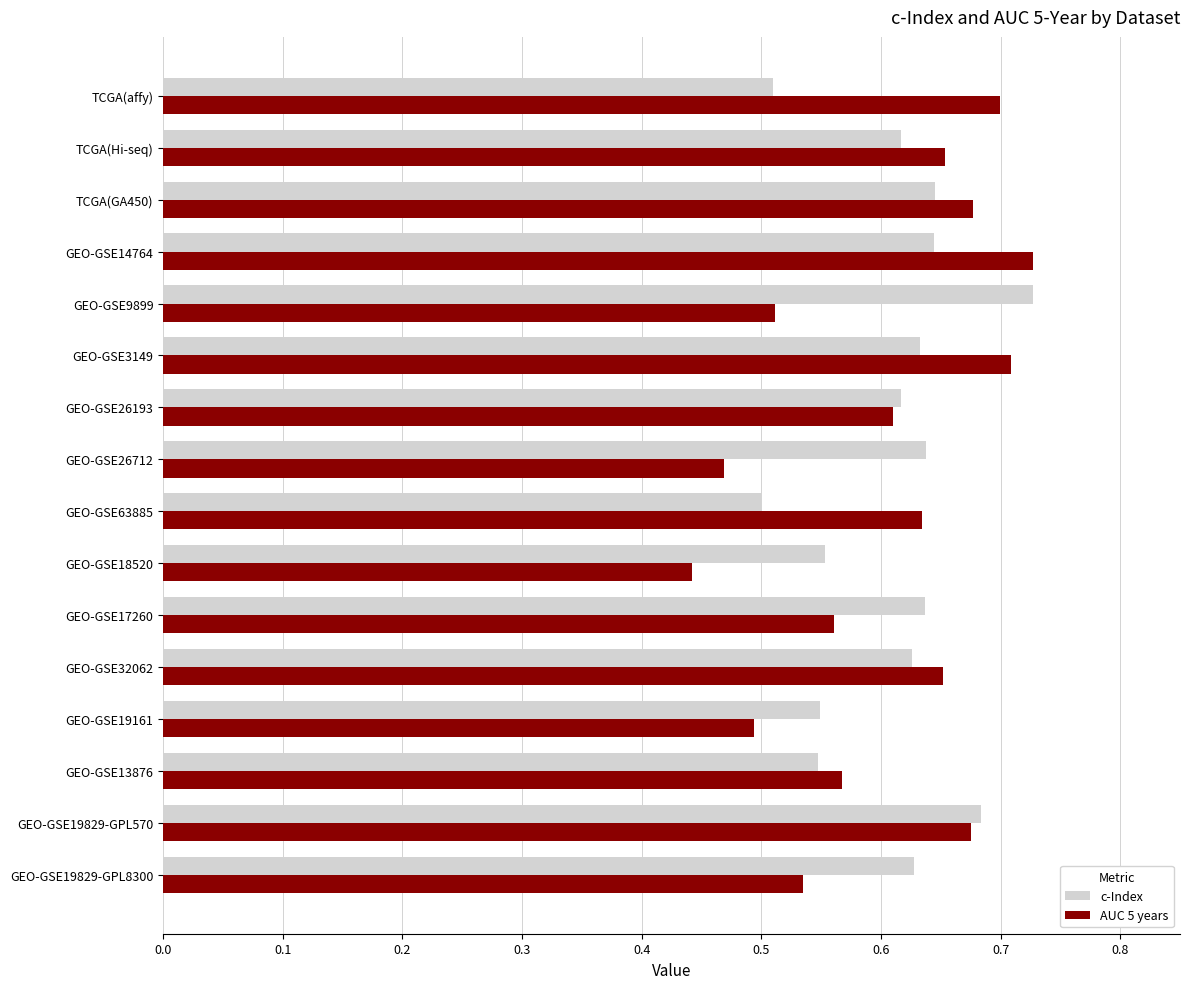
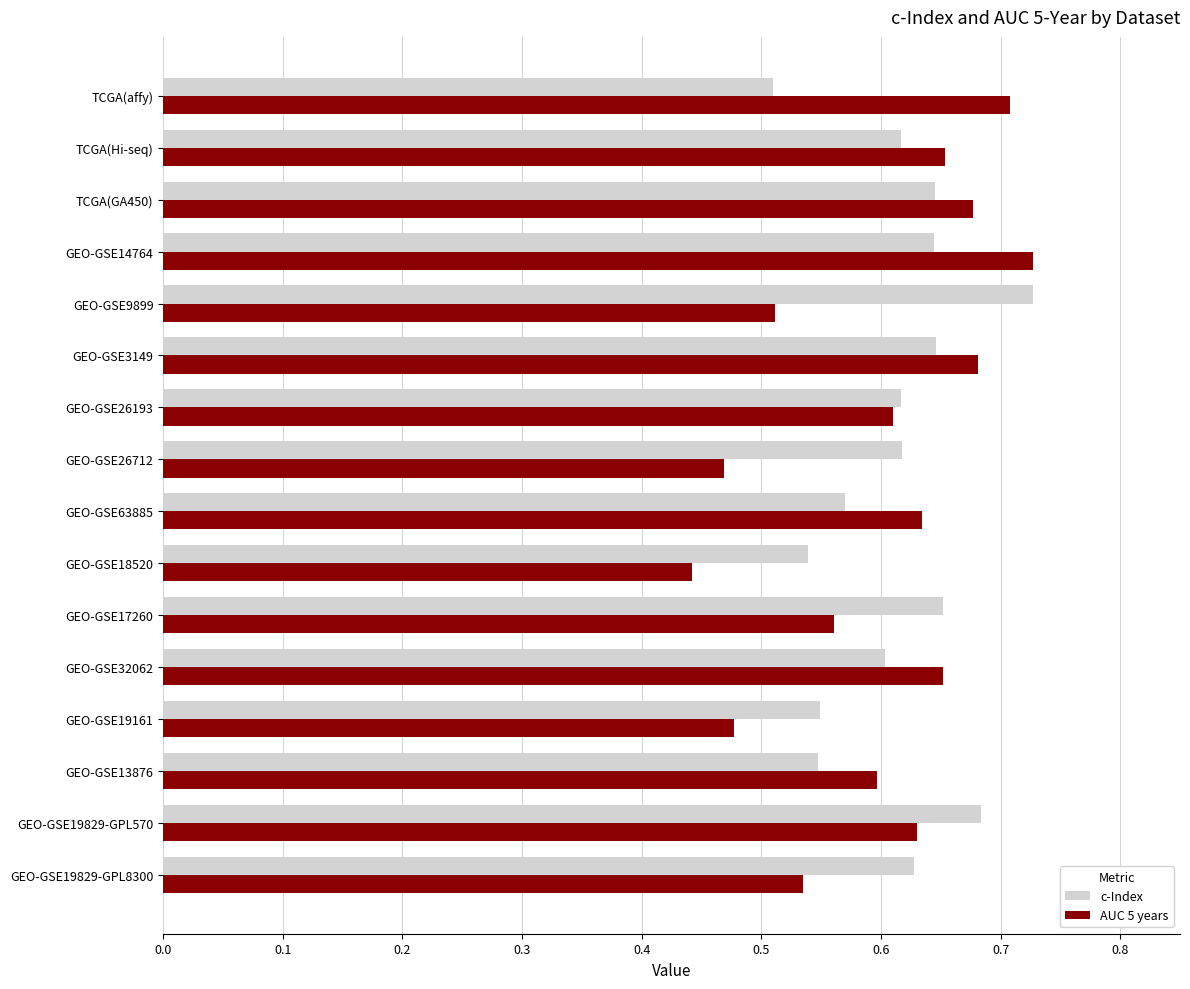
  {
    "c-Index": {
      "TCGA(affy)": 0.510,
      "TCGA(Hi-seq)": 0.617,
      "TCGA(GA450)": 0.645,
      "GEO-GSE14764": 0.644,
      "GEO-GSE9899": 0.727,
-     "GEO-GSE3149": 0.633,
+     "GEO-GSE3149": 0.646,
      "GEO-GSE26193": 0.617,
-     "GEO-GSE26712": 0.638,
-     "GEO-GSE63885": 0.50,
-     "GEO-GSE18520": 0.553,
-     "GEO-GSE17260": 0.637,
-     "GEO-GSE32062": 0.626,
+     "GEO-GSE26712": 0.618,
+     "GEO-GSE63885": 0.57,
+     "GEO-GSE18520": 0.539,
+     "GEO-GSE17260": 0.652,
+     "GEO-GSE32062": 0.603,
      "GEO-GSE19161": 0.549,
      "GEO-GSE13876": 0.547,
      "GEO-GSE19829-GPL570": 0.684,
      "GEO-GSE19829-GPL8300": 0.628
    },
    "AUC 5 years": {
-     "TCGA(affy)": 0.699,
+     "TCGA(affy)": 0.708,
      "TCGA(Hi-seq)": 0.654,
      "TCGA(GA450)": 0.677,
      "GEO-GSE14764": 0.727,
      "GEO-GSE9899": 0.511,
-     "GEO-GSE3149": 0.709,
+     "GEO-GSE3149": 0.681,
      "GEO-GSE26193": 0.610,
      "GEO-GSE26712": 0.469,
      "GEO-GSE63885": 0.635,
      "GEO-GSE18520": 0.442,
      "GEO-GSE17260": 0.561,
      "GEO-GSE32062": 0.652,
-     "GEO-GSE19161": 0.494,
-     "GEO-GSE13876": 0.567,
-     "GEO-GSE19829-GPL570": 0.676,
+     "GEO-GSE19161": 0.478,
+     "GEO-GSE13876": 0.597,
+     "GEO-GSE19829-GPL570": 0.630,
      "GEO-GSE19829-GPL8300": 0.535
    }
  }
